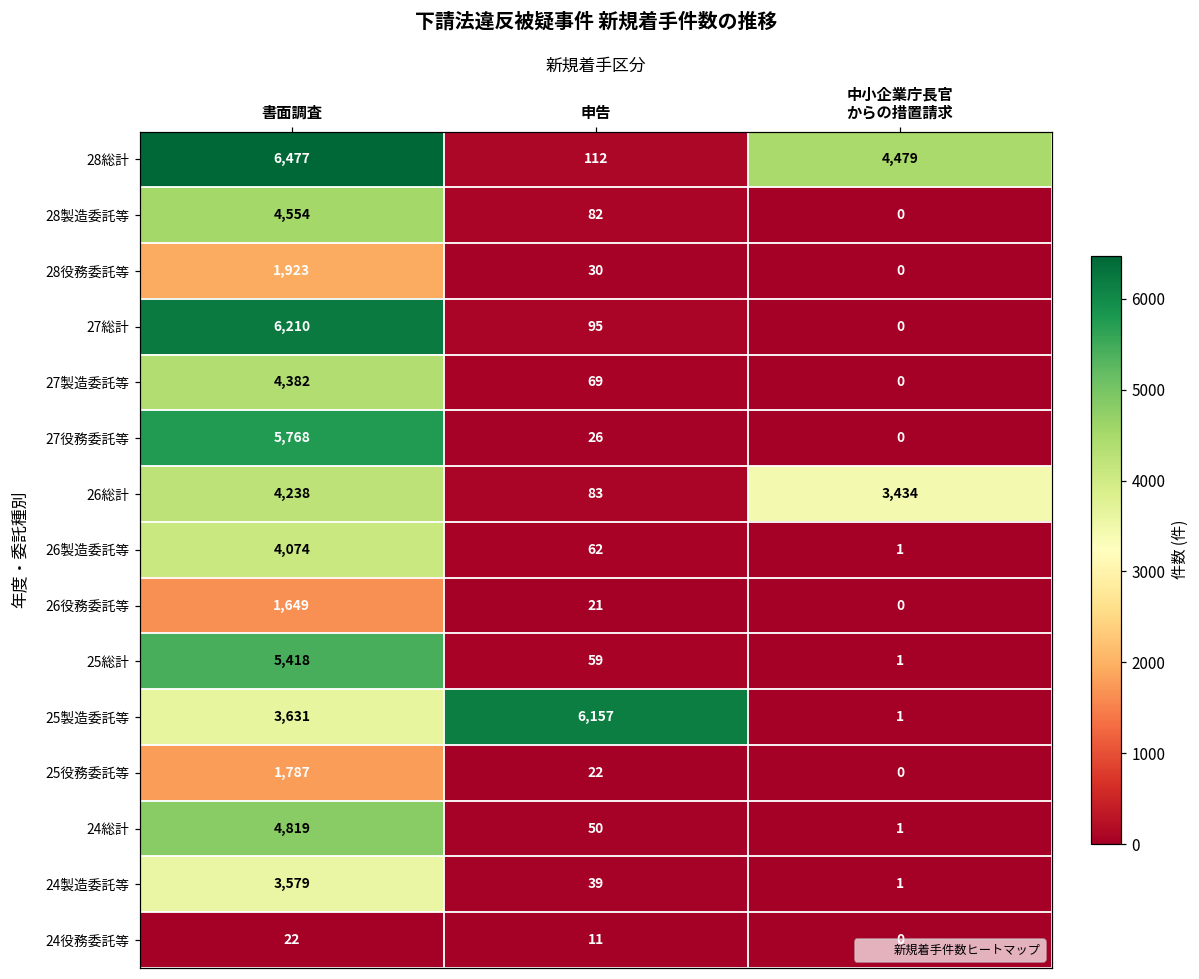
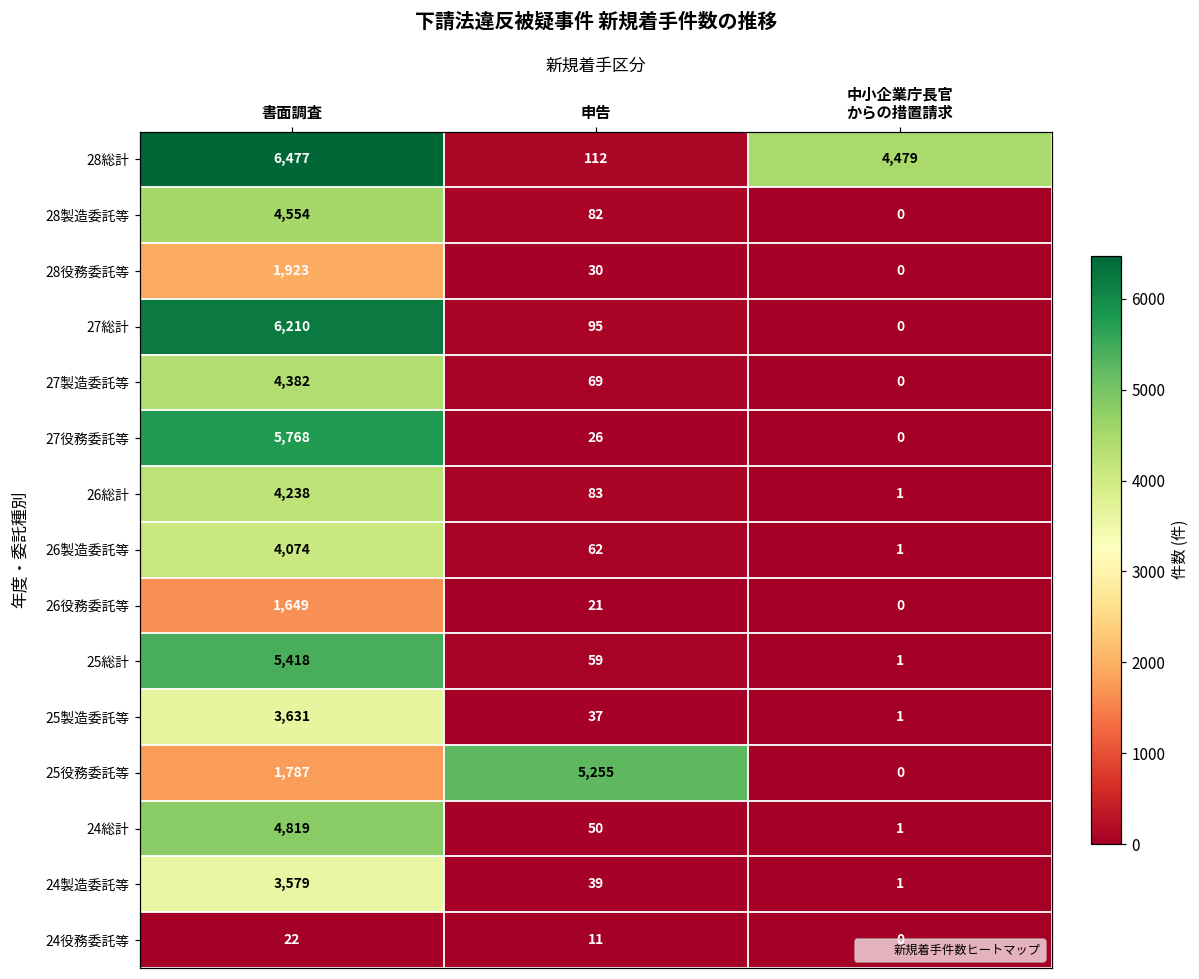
  {
    "28総計": {
      "書面調査": "6,477",
      "申告": "112",
      "中小企業庁長官 からの措置請求": "4,479"
    },
    "28製造委託等": {
      "書面調査": "4,554",
      "申告": "82",
      "中小企業庁長官 からの措置請求": "0"
    },
    "28役務委託等": {
      "書面調査": "1,923",
      "申告": "30",
      "中小企業庁長官 からの措置請求": "0"
    },
    "27総計": {
      "書面調査": "6,210",
      "申告": "95",
      "中小企業庁長官 からの措置請求": "0"
    },
    "27製造委託等": {
      "書面調査": "4,382",
      "申告": "69",
      "中小企業庁長官 からの措置請求": "0"
    },
    "27役務委託等": {
      "書面調査": "5,768",
      "申告": "26",
      "中小企業庁長官 からの措置請求": "0"
    },
    "26総計": {
      "書面調査": "4,238",
      "申告": "83",
-     "中小企業庁長官 からの措置請求": "3,434"
+     "中小企業庁長官 からの措置請求": "1"
    },
    "26製造委託等": {
      "書面調査": "4,074",
      "申告": "62",
      "中小企業庁長官 からの措置請求": "1"
    },
    "26役務委託等": {
      "書面調査": "1,649",
      "申告": "21",
      "中小企業庁長官 からの措置請求": "0"
    },
    "25総計": {
      "書面調査": "5,418",
      "申告": "59",
      "中小企業庁長官 からの措置請求": "1"
    },
    "25製造委託等": {
      "書面調査": "3,631",
-     "申告": "6,157",
+     "申告": "37",
      "中小企業庁長官 からの措置請求": "1"
    },
    "25役務委託等": {
      "書面調査": "1,787",
-     "申告": "22",
+     "申告": "5,255",
      "中小企業庁長官 からの措置請求": "0"
    },
    "24総計": {
      "書面調査": "4,819",
      "申告": "50",
      "中小企業庁長官 からの措置請求": "1"
    },
    "24製造委託等": {
      "書面調査": "3,579",
      "申告": "39",
      "中小企業庁長官 からの措置請求": "1"
    },
    "24役務委託等": {
      "書面調査": "22",
      "申告": "11"
    }
  }
